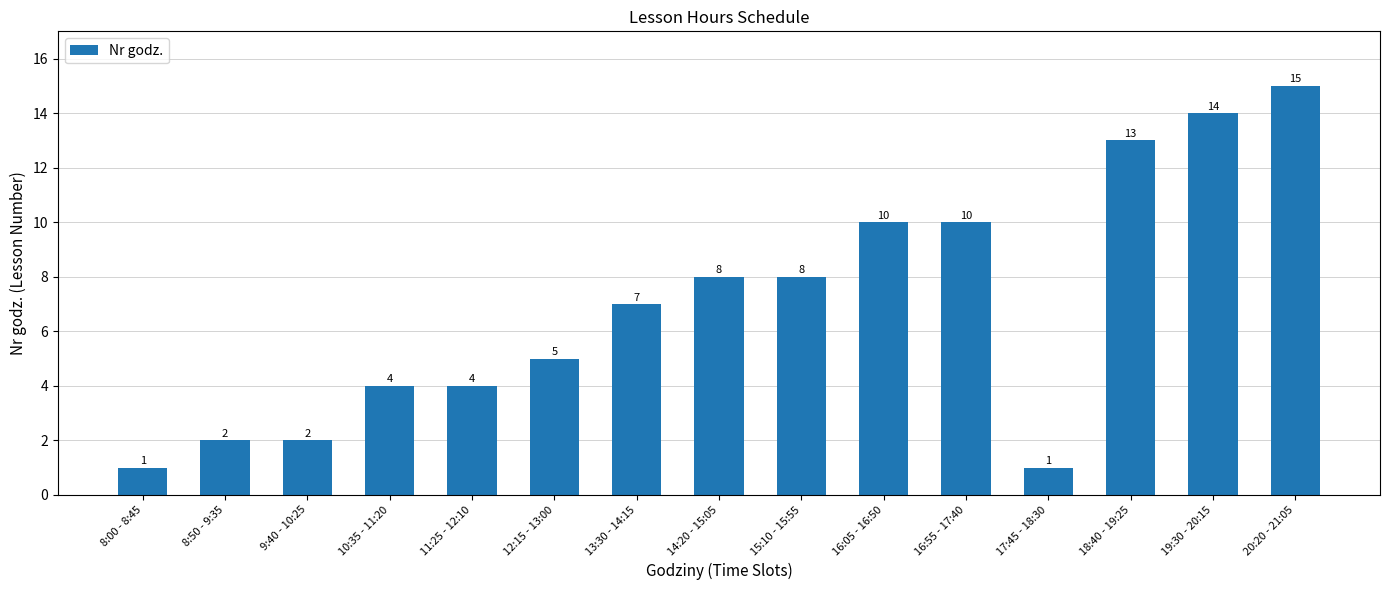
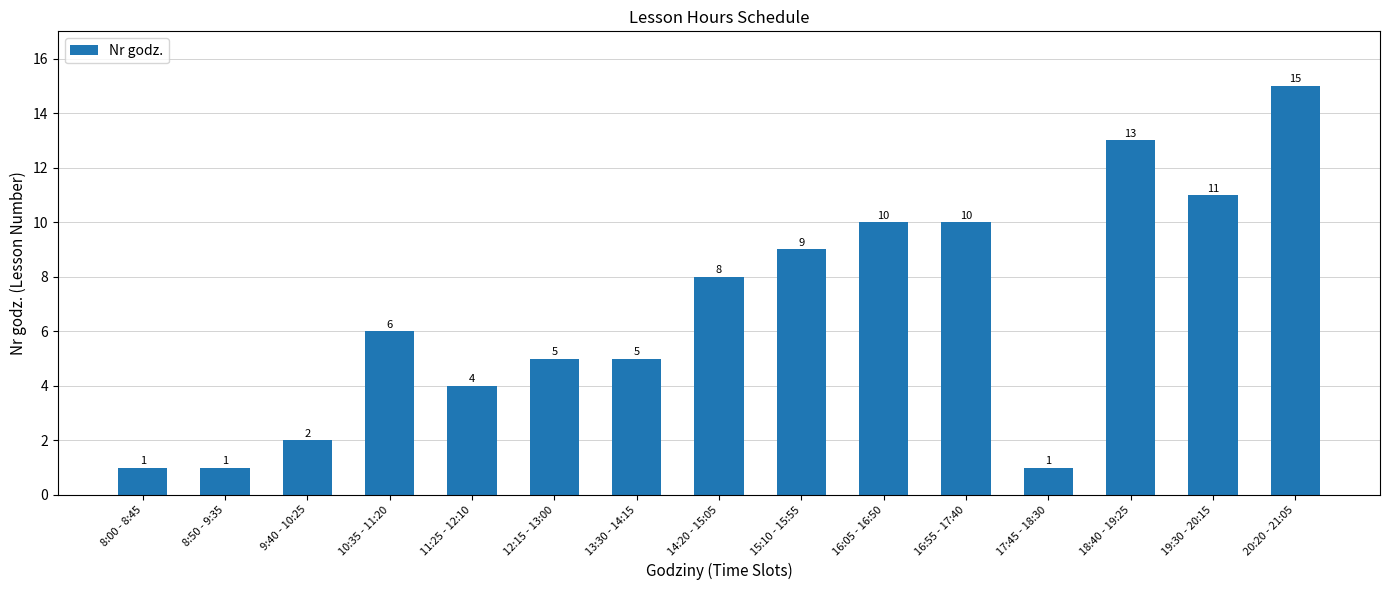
  {
    "8:00 - 8:45": 1,
-   "8:50 - 9:35": 2,
+   "8:50 - 9:35": 1,
    "9:40 - 10:25": 2,
-   "10:35 - 11:20": 4,
+   "10:35 - 11:20": 6,
    "11:25 - 12:10": 4,
    "12:15 - 13:00": 5,
-   "13:30 - 14:15": 7,
+   "13:30 - 14:15": 5,
    "14:20 - 15:05": 8,
-   "15:10 - 15:55": 8,
+   "15:10 - 15:55": 9,
    "16:05 - 16:50": 10,
    "16:55 - 17:40": 10,
    "17:45 - 18:30": 1,
    "18:40 - 19:25": 13,
-   "19:30 - 20:15": 14,
+   "19:30 - 20:15": 11,
    "20:20 - 21:05": 15
  }
